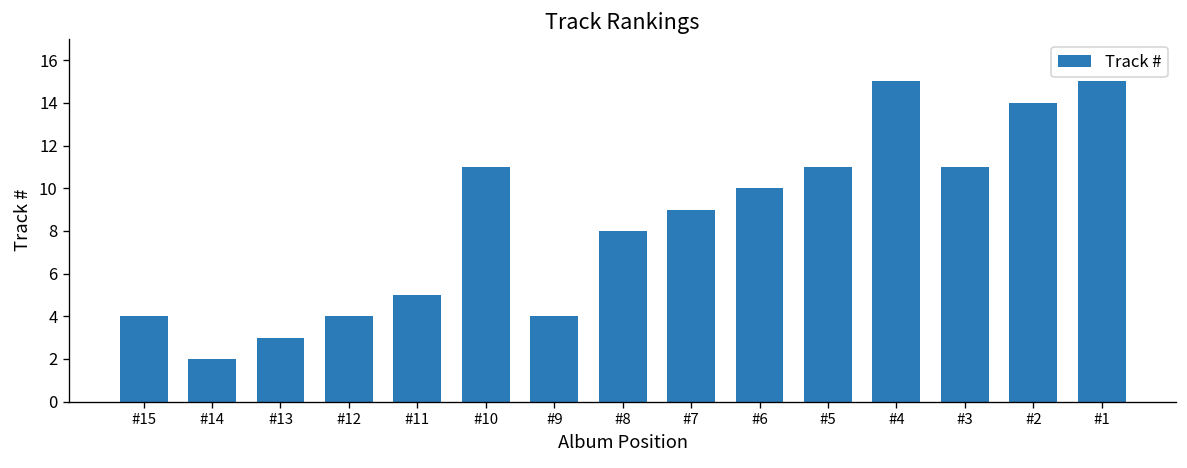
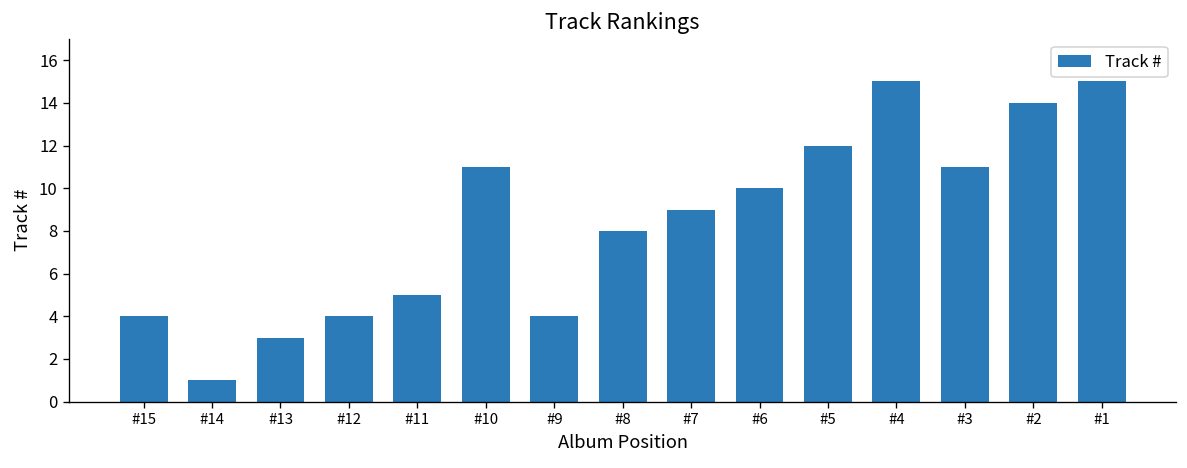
  {
    "#15": 4,
-   "#14": 2,
+   "#14": 1,
    "#13": 3,
    "#12": 4,
    "#11": 5,
    "#10": 11,
    "#9": 4,
    "#8": 8,
    "#7": 9,
    "#6": 10,
-   "#5": 11,
+   "#5": 12,
    "#4": 15,
    "#3": 11,
    "#2": 14,
    "#1": 15
  }
